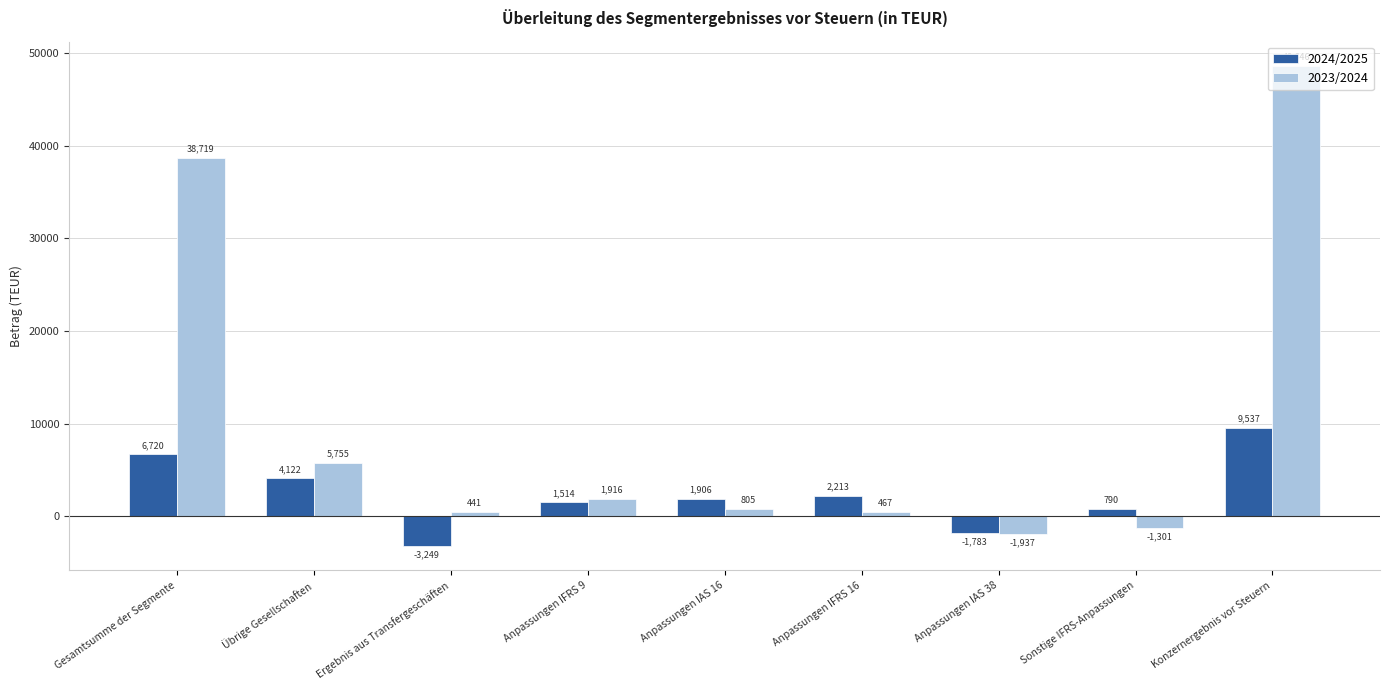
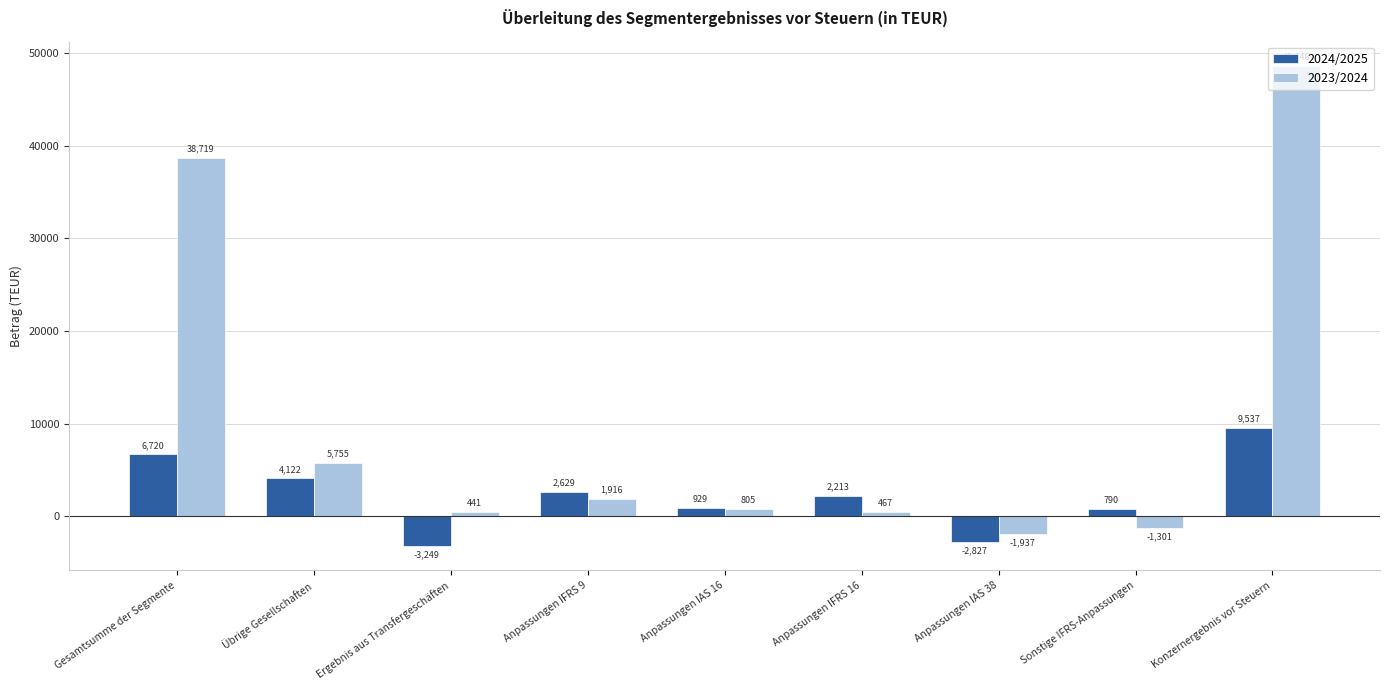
  {
    "2024/2025": {
      "Gesamtsumme der Segmente": "6,720",
      "Übrige Gesellschaften": "4,122",
      "Ergebnis aus Transfergeschäften": "-3,249",
-     "Anpassungen IFRS 9": "1,514",
-     "Anpassungen IAS 16": "1,906",
+     "Anpassungen IFRS 9": "2,629",
+     "Anpassungen IAS 16": "929",
      "Anpassungen IFRS 16": "2,213",
-     "Anpassungen IAS 38": "-1,783",
+     "Anpassungen IAS 38": "-2,827",
      "Sonstige IFRS-Anpassungen": "790",
      "Konzernergebnis vor Steuern": "9,537"
    },
    "2023/2024": {
      "Gesamtsumme der Segmente": "38,719",
      "Übrige Gesellschaften": "5,755",
      "Ergebnis aus Transfergeschäften": "441",
      "Anpassungen IFRS 9": "1,916",
      "Anpassungen IAS 16": "805",
      "Anpassungen IFRS 16": "467",
      "Anpassungen IAS 38": "-1,937",
      "Sonstige IFRS-Anpassungen": "-1,301"
    }
  }
